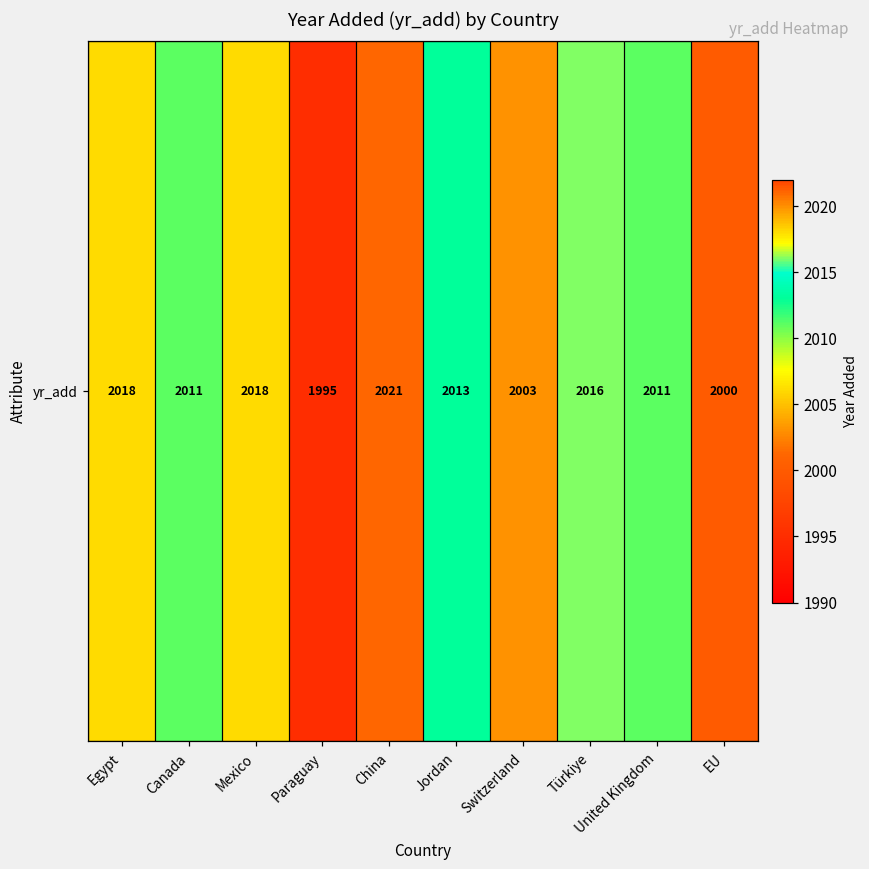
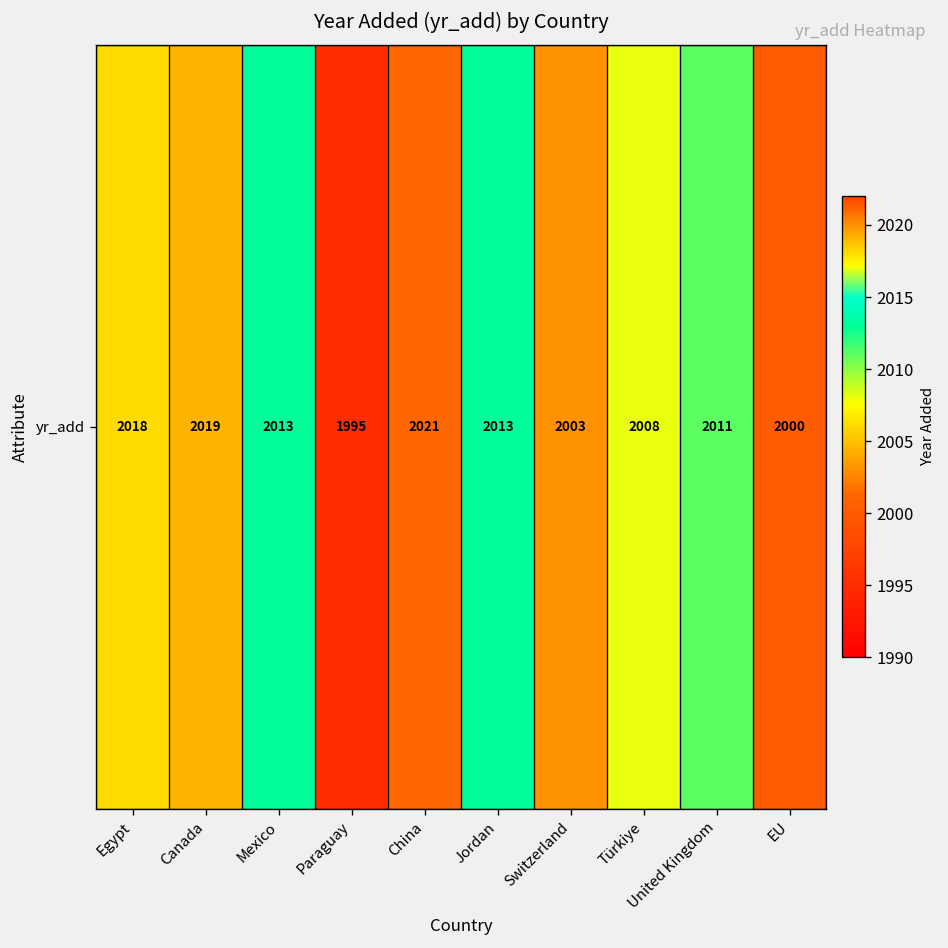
  {
    "yr_add": {
      "Egypt": 2018,
-     "Canada": 2011,
-     "Mexico": 2018,
+     "Canada": 2019,
+     "Mexico": 2013,
      "Paraguay": 1995,
      "China": 2021,
      "Jordan": 2013,
      "Switzerland": 2003,
-     "Türkiye": 2016,
+     "Türkiye": 2008,
      "United Kingdom": 2011,
      "EU": 2000
    }
  }
